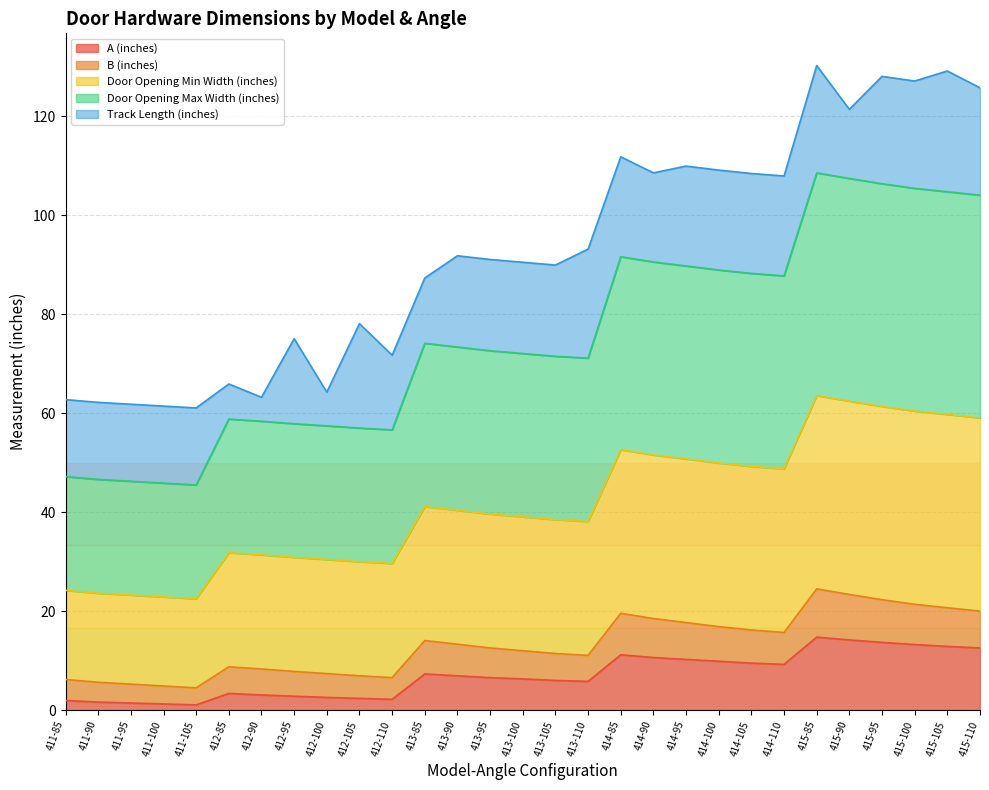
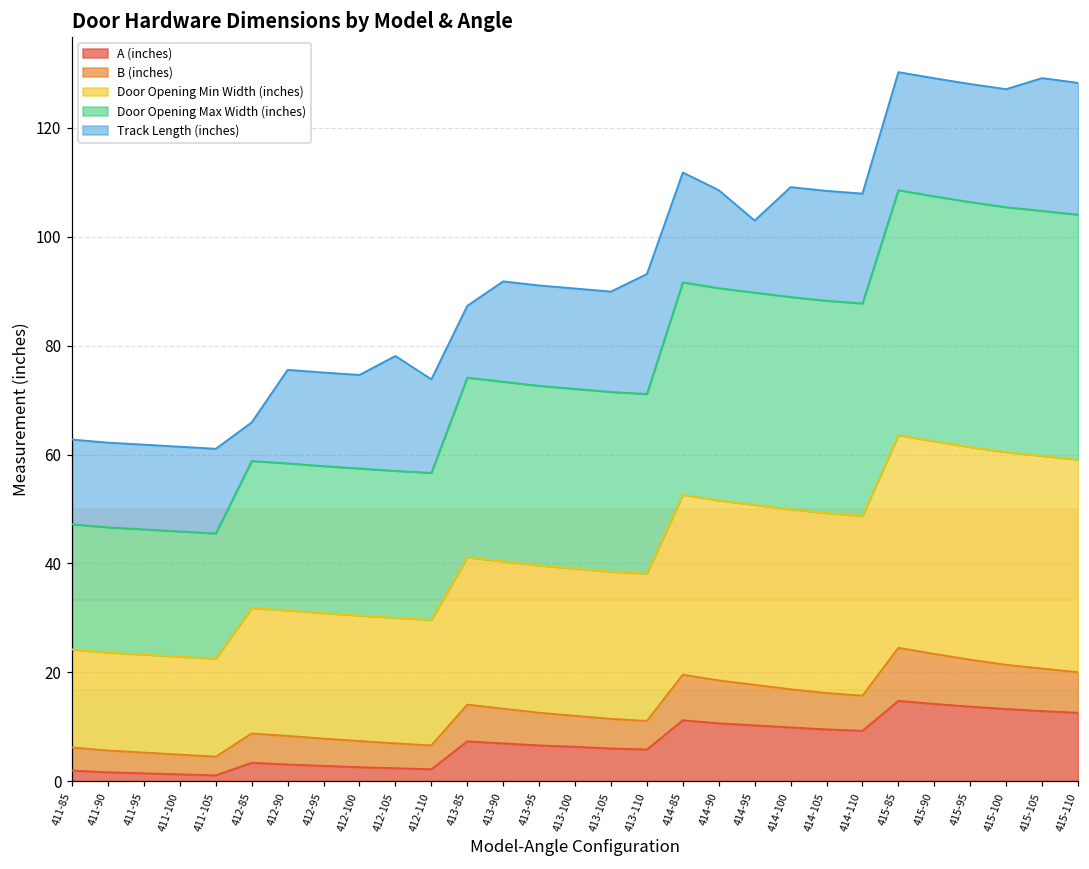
  {
    "Door Opening Min Width (inches)": {
      "411-85": 18,
      "411-90": 18,
      "411-95": 18,
      "411-100": 18,
      "411-105": 18,
      "412-85": 23,
      "412-90": 23,
      "412-95": 23,
      "412-100": 23,
      "412-105": 23,
      "412-110": 23,
      "413-85": 27,
      "413-90": 27,
      "413-95": 27,
      "413-100": 27,
      "413-105": 27,
      "413-110": 27,
      "414-85": 33,
      "414-90": 33,
      "414-95": 33,
      "414-100": 33,
      "414-105": 33,
      "414-110": 33,
      "415-85": 39,
      "415-90": 39,
      "415-95": 39,
      "415-100": 39,
      "415-105": 39,
      "415-110": 39
    },
    "Door Opening Max Width (inches)": {
      "411-85": 23,
      "411-90": 23,
      "411-95": 23,
      "411-100": 23,
      "411-105": 23,
      "412-85": 27,
      "412-90": 27,
      "412-95": 27,
      "412-100": 27,
      "412-105": 27,
      "412-110": 27,
      "413-85": 33,
      "413-90": 33,
      "413-95": 33,
      "413-100": 33,
      "413-105": 33,
      "413-110": 33,
      "414-85": 39,
      "414-90": 39,
      "414-95": 39,
      "414-100": 39,
      "414-105": 39,
      "414-110": 39,
      "415-85": 45,
      "415-90": 45,
      "415-95": 45,
      "415-100": 45,
      "415-105": 45,
      "415-110": 45
    },
    "Track Length (inches)": {
      "411-85": 16,
      "411-90": 16,
      "411-95": 16,
      "411-100": 16,
      "411-105": 16,
      "412-85": 7,
-     "412-90": 5,
+     "412-90": 17,
      "412-95": 17,
-     "412-100": 7,
+     "412-100": 17,
      "412-105": 21,
-     "412-110": 15,
+     "412-110": 17,
      "413-85": 13,
      "413-90": 18,
      "413-95": 18,
      "413-100": 18,
      "413-105": 18,
      "413-110": 22,
      "414-85": 20,
      "414-90": 18,
-     "414-95": 20,
+     "414-95": 13,
      "414-100": 20,
      "414-105": 20,
      "414-110": 20,
      "415-85": 22,
-     "415-90": 14,
+     "415-90": 22,
      "415-95": 22,
      "415-100": 22,
      "415-105": 24,
-     "415-110": 22
+     "415-110": 24
    }
  }
